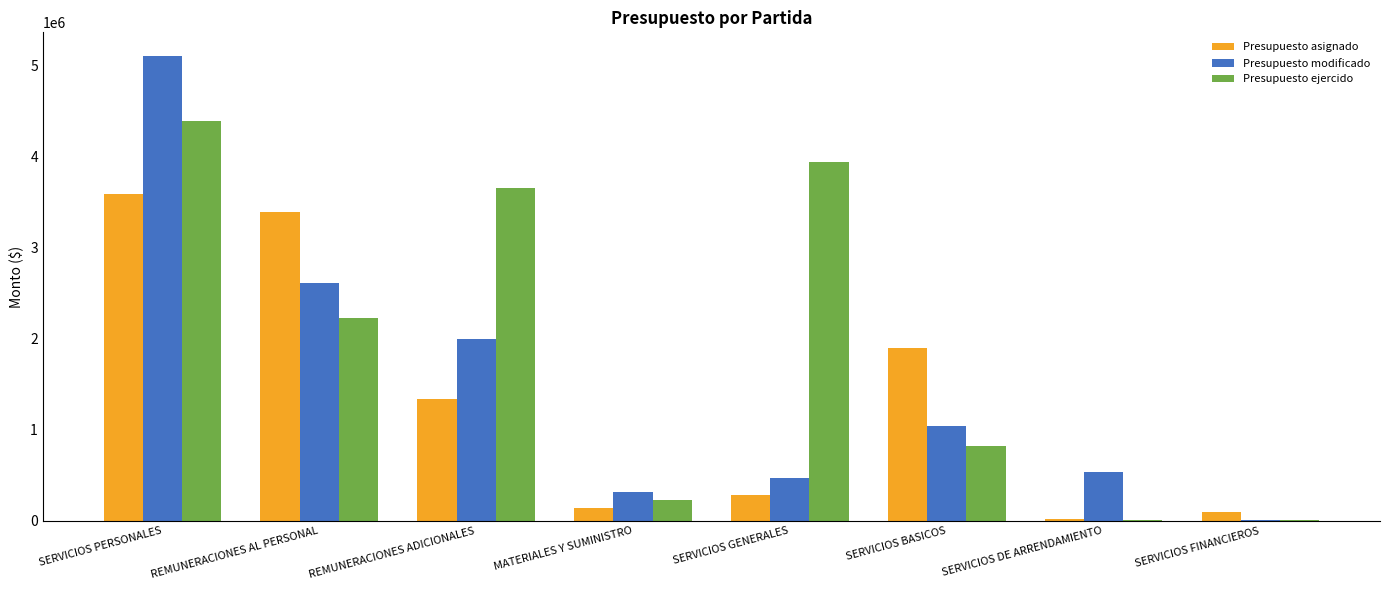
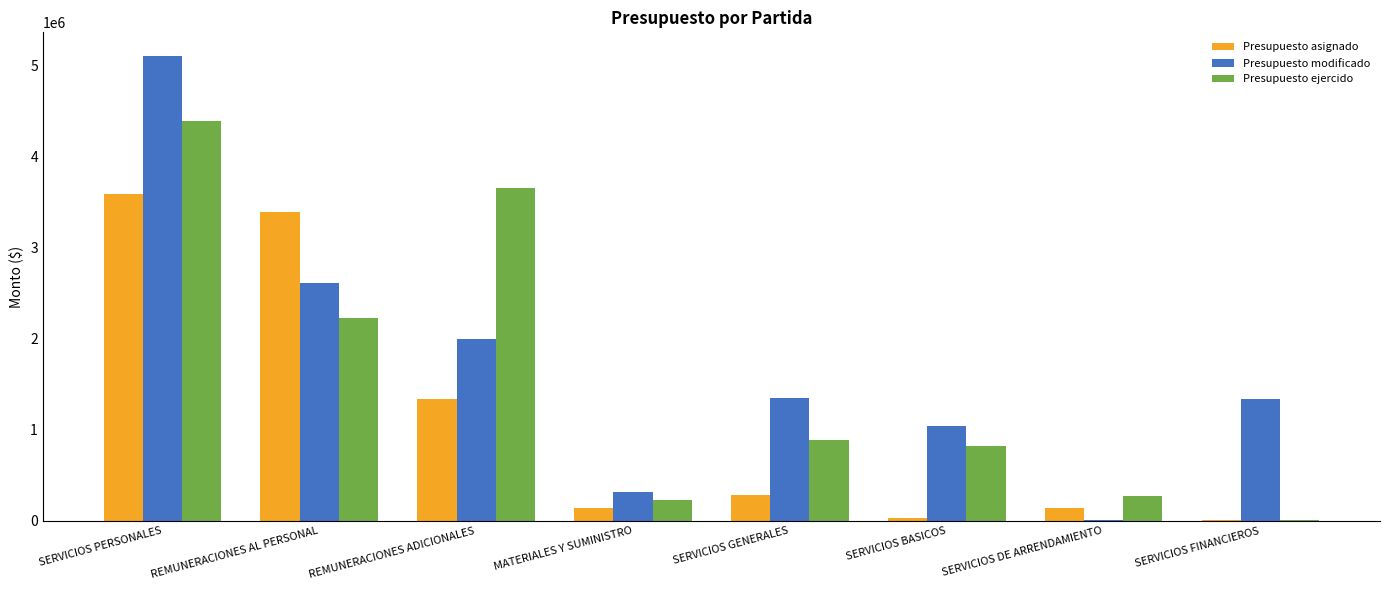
  {
    "Presupuesto asignado": {
      "SERVICIOS PERSONALES": 3600000,
      "REMUNERACIONES AL PERSONAL": 3400000,
      "REMUNERACIONES ADICIONALES": 1300000,
      "MATERIALES Y SUMINISTRO": 100000,
      "SERVICIOS GENERALES": 300000,
-     "SERVICIOS BASICOS": 1900000,
-     "SERVICIOS DE ARRENDAMIENTO": 0,
-     "SERVICIOS FINANCIEROS": 100000
+     "SERVICIOS BASICOS": 0,
+     "SERVICIOS DE ARRENDAMIENTO": 100000,
+     "SERVICIOS FINANCIEROS": 0
    },
    "Presupuesto modificado": {
      "SERVICIOS PERSONALES": 5100000,
      "REMUNERACIONES AL PERSONAL": 2600000,
      "REMUNERACIONES ADICIONALES": 2000000,
      "MATERIALES Y SUMINISTRO": 300000,
-     "SERVICIOS GENERALES": 500000,
+     "SERVICIOS GENERALES": 1300000,
      "SERVICIOS BASICOS": 1000000,
-     "SERVICIOS DE ARRENDAMIENTO": 500000,
-     "SERVICIOS FINANCIEROS": 0
+     "SERVICIOS DE ARRENDAMIENTO": 0,
+     "SERVICIOS FINANCIEROS": 1300000
    },
    "Presupuesto ejercido": {
      "SERVICIOS PERSONALES": 4400000,
      "REMUNERACIONES AL PERSONAL": 2200000,
      "REMUNERACIONES ADICIONALES": 3700000,
      "MATERIALES Y SUMINISTRO": 200000,
-     "SERVICIOS GENERALES": 3900000,
+     "SERVICIOS GENERALES": 900000,
      "SERVICIOS BASICOS": 800000,
-     "SERVICIOS DE ARRENDAMIENTO": 0
+     "SERVICIOS DE ARRENDAMIENTO": 300000
    }
  }
